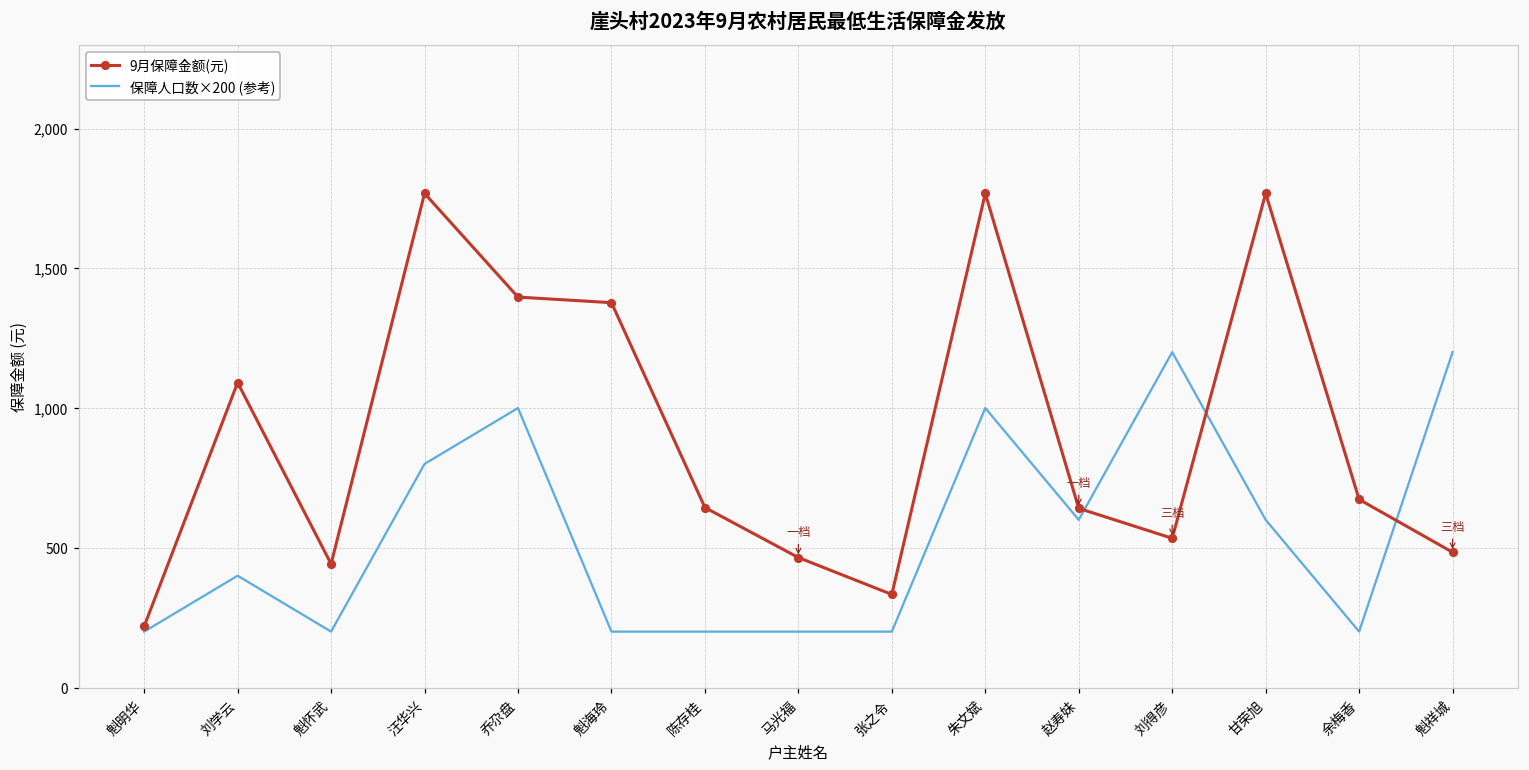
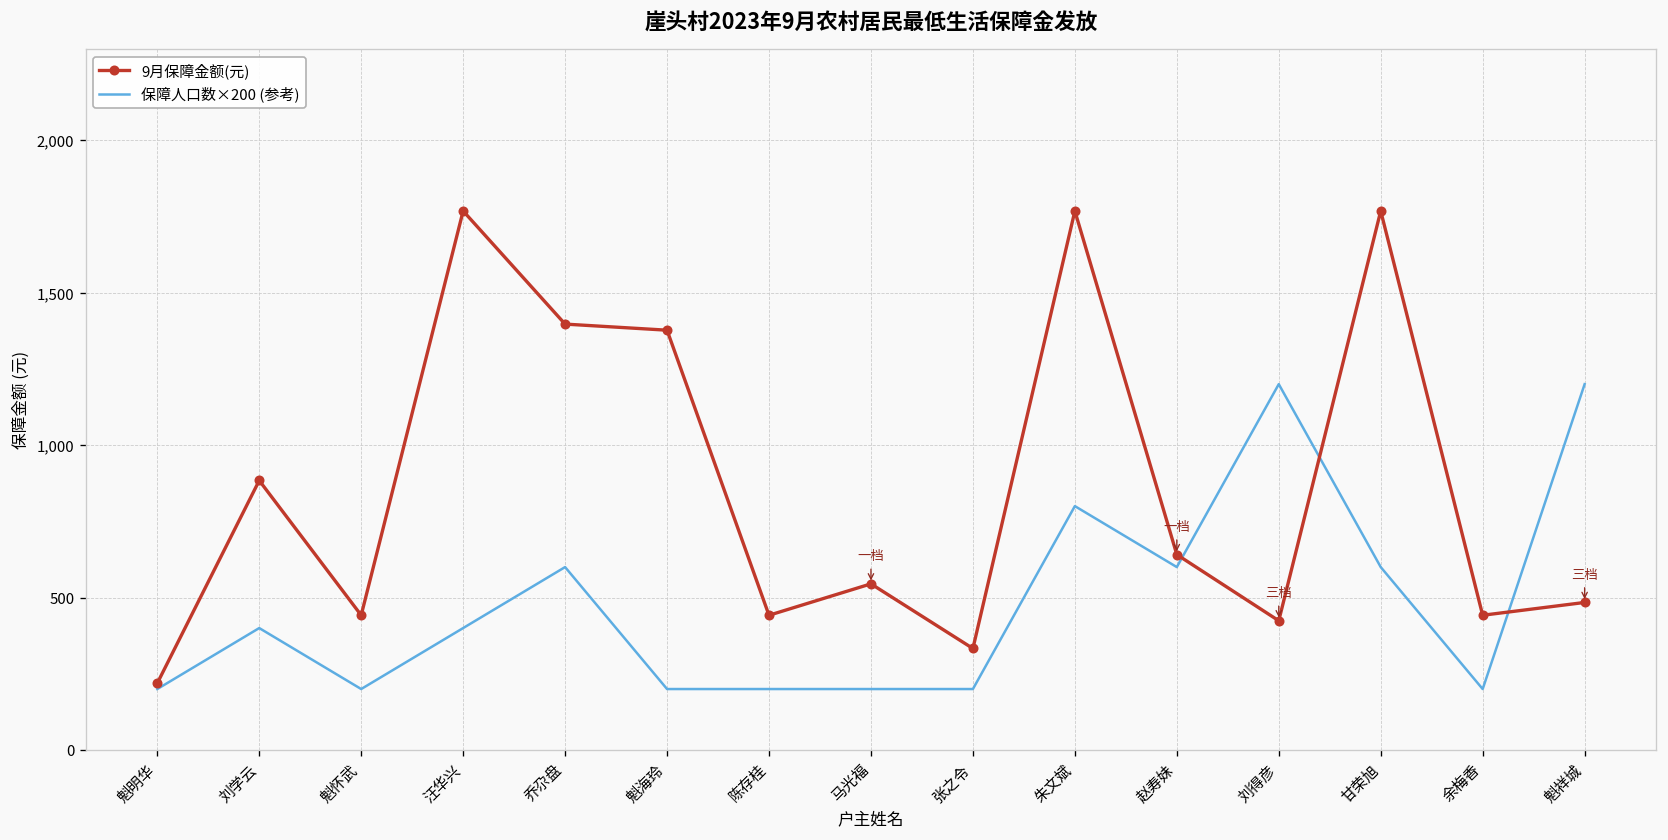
  {
    "9月保障金额(元)": {
      "魁明华": "220",
-     "刘学云": "1,090",
+     "刘学云": "880",
      "魁怀武": "440",
      "汪华兴": "1,770",
      "乔尕盘": "1,400",
      "魁海玲": "1,380",
-     "陈存桂": "640",
-     "马光福": "470",
+     "陈存桂": "440",
+     "马光福": "550",
      "张之令": "330",
      "朱文斌": "1,770",
      "赵寿妹": "640",
-     "刘得彦": "530",
+     "刘得彦": "420",
      "甘荣旭": "1,770",
-     "余梅香": "670",
+     "余梅香": "440",
      "魁祥城": "480"
    },
    "保障人口数×200 (参考)": {
      "魁明华": "200",
      "刘学云": "400",
      "魁怀武": "200",
-     "汪华兴": "800",
-     "乔尕盘": "1,000",
+     "汪华兴": "400",
+     "乔尕盘": "600",
      "魁海玲": "200",
      "陈存桂": "200",
      "马光福": "200",
      "张之令": "200",
-     "朱文斌": "1,000",
+     "朱文斌": "800",
      "赵寿妹": "600",
      "刘得彦": "1,200",
      "甘荣旭": "600",
      "余梅香": "200",
      "魁祥城": "1,200"
    }
  }
